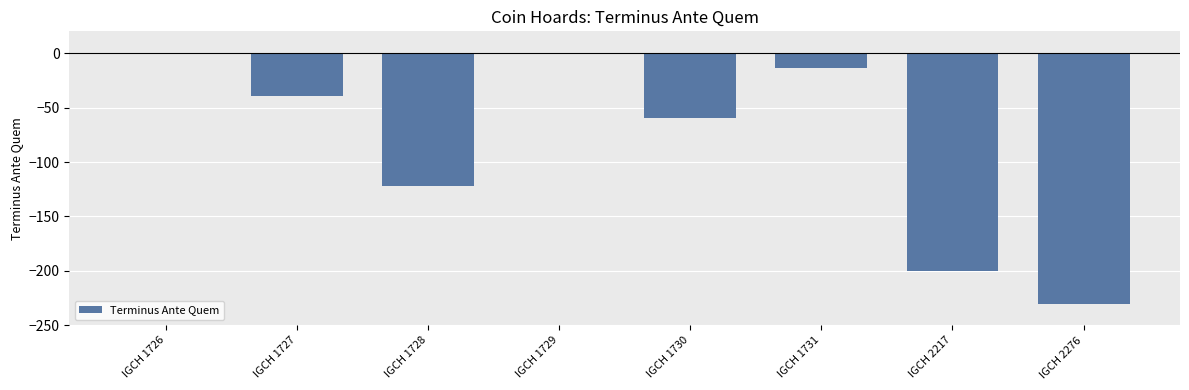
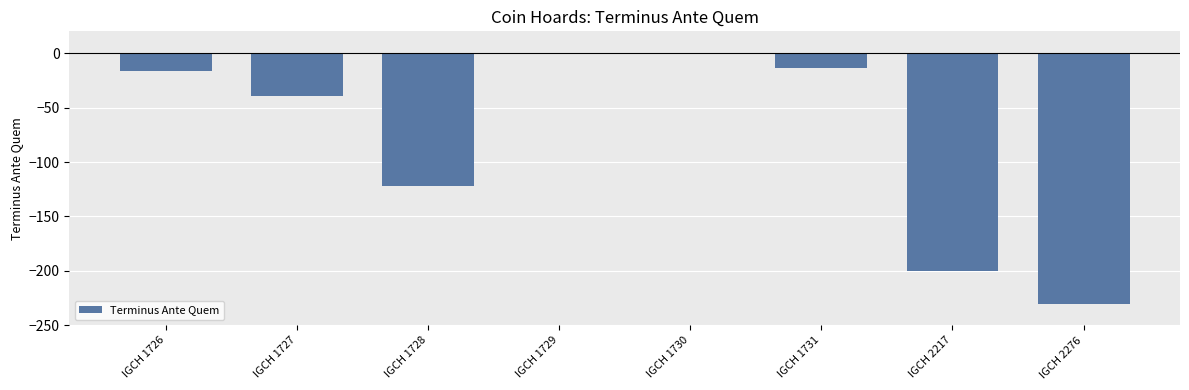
  {
-   "IGCH 1726": -1,
+   "IGCH 1726": -16,
    "IGCH 1727": -39,
    "IGCH 1728": -122,
-   "IGCH 1730": -60,
+   "IGCH 1730": -1,
    "IGCH 1731": -14,
    "IGCH 2217": -200,
    "IGCH 2276": -230
  }
